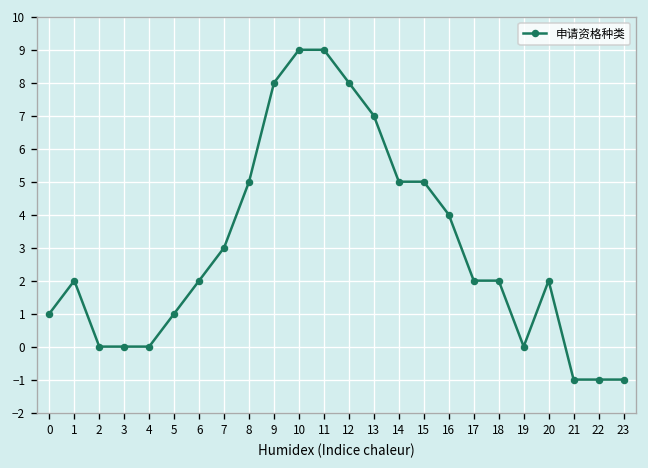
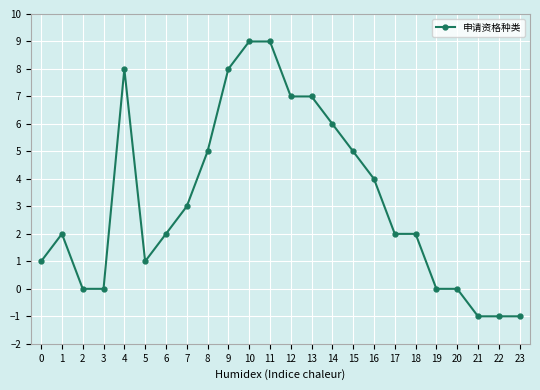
  {
    "0": 1,
    "1": 2,
    "2": 0,
    "3": 0,
-   "4": 0,
+   "4": 8,
    "5": 1,
    "6": 2,
    "7": 3,
    "8": 5,
    "9": 8,
    "10": 9,
    "11": 9,
-   "12": 8,
+   "12": 7,
    "13": 7,
-   "14": 5,
+   "14": 6,
    "15": 5,
    "16": 4,
    "17": 2,
    "18": 2,
    "19": 0,
-   "20": 2,
+   "20": 0,
    "21": -1,
    "22": -1,
    "23": -1
  }
